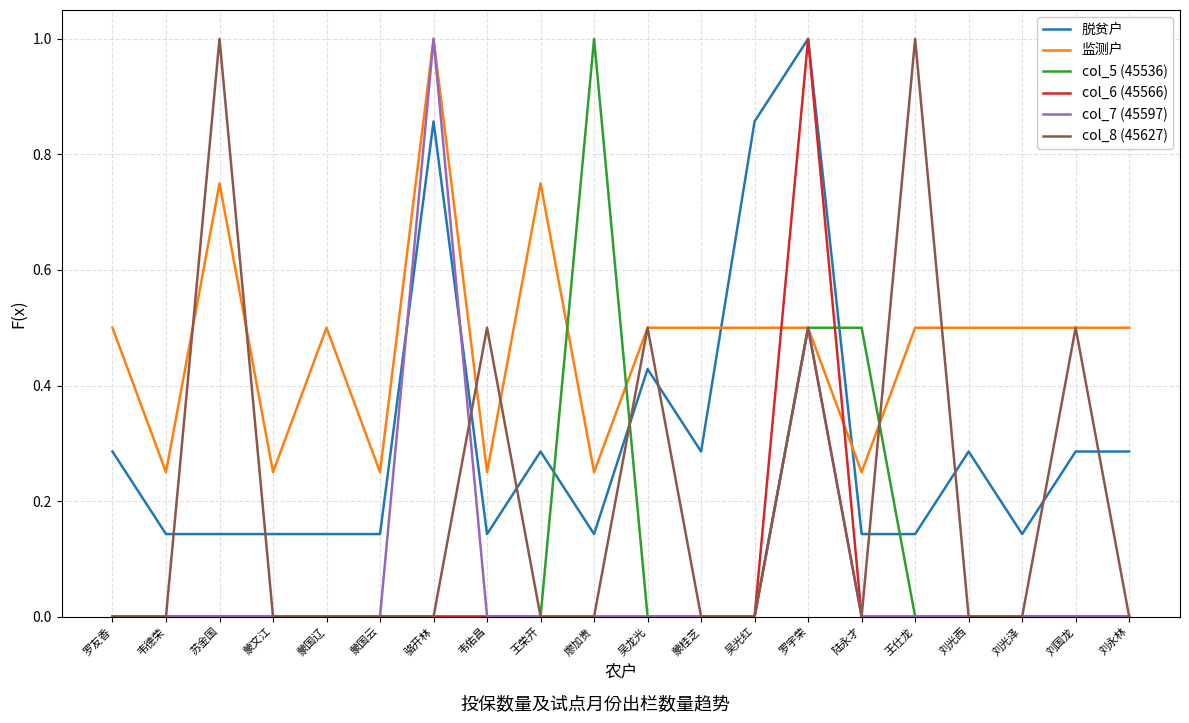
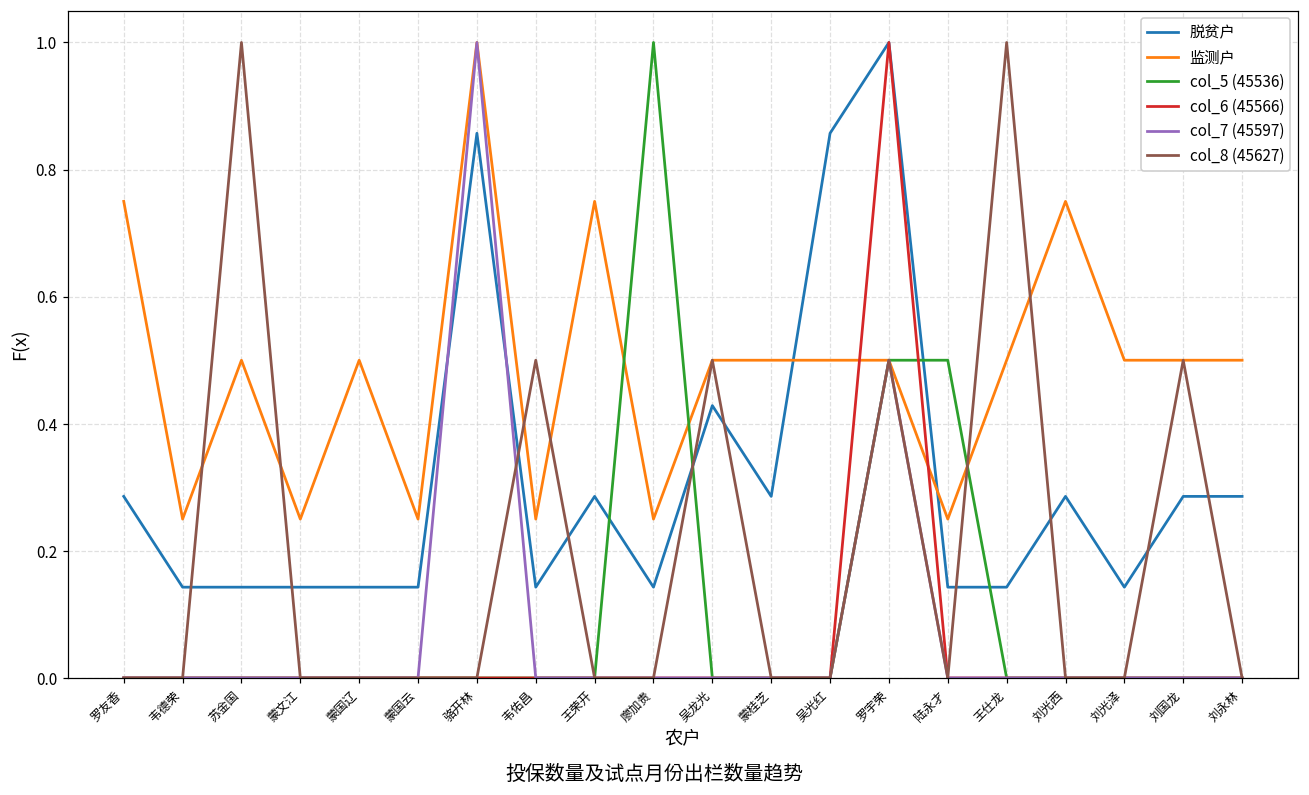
  {
    "脱贫户": {
      "罗友香": 0.29,
      "韦德荣": 0.14,
      "苏金国": 0.14,
      "蒙文江": 0.14,
      "蒙国辽": 0.14,
      "蒙国云": 0.14,
      "骆开林": 0.86,
      "韦佑昌": 0.14,
      "王荣开": 0.29,
      "廖加贵": 0.14,
      "吴龙光": 0.43,
      "蒙桂芝": 0.29,
      "吴光红": 0.86,
      "陆永才": 0.14,
      "王仕龙": 0.14,
      "刘光西": 0.29,
      "刘光泽": 0.14,
      "刘国龙": 0.29,
      "刘永林": 0.29
    },
    "监测户": {
-     "罗友香": 0.50,
+     "罗友香": 0.75,
      "韦德荣": 0.25,
-     "苏金国": 0.75,
+     "苏金国": 0.50,
      "蒙文江": 0.25,
      "蒙国辽": 0.50,
      "蒙国云": 0.25,
      "韦佑昌": 0.25,
      "王荣开": 0.75,
      "廖加贵": 0.25,
      "蒙桂芝": 0.50,
      "吴光红": 0.50,
      "陆永才": 0.25,
      "王仕龙": 0.50,
-     "刘光西": 0.50,
+     "刘光西": 0.75,
      "刘光泽": 0.50,
      "刘永林": 0.50
    },
    "col_5 (45536)": {
      "廖加贵": 1.00,
      "陆永才": 0.50
    },
    "col_8 (45627)": {
      "苏金国": 1.00,
      "韦佑昌": 0.50,
      "王仕龙": 1.00
    }
  }
